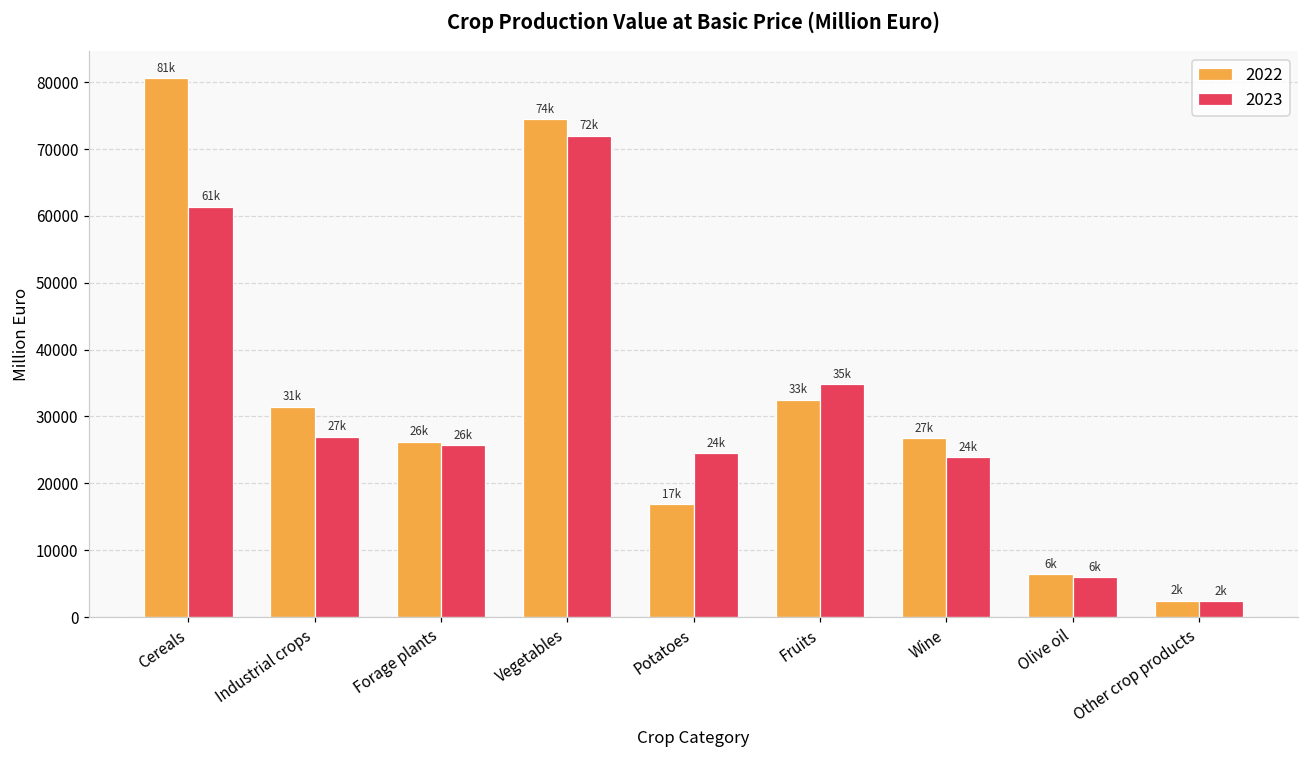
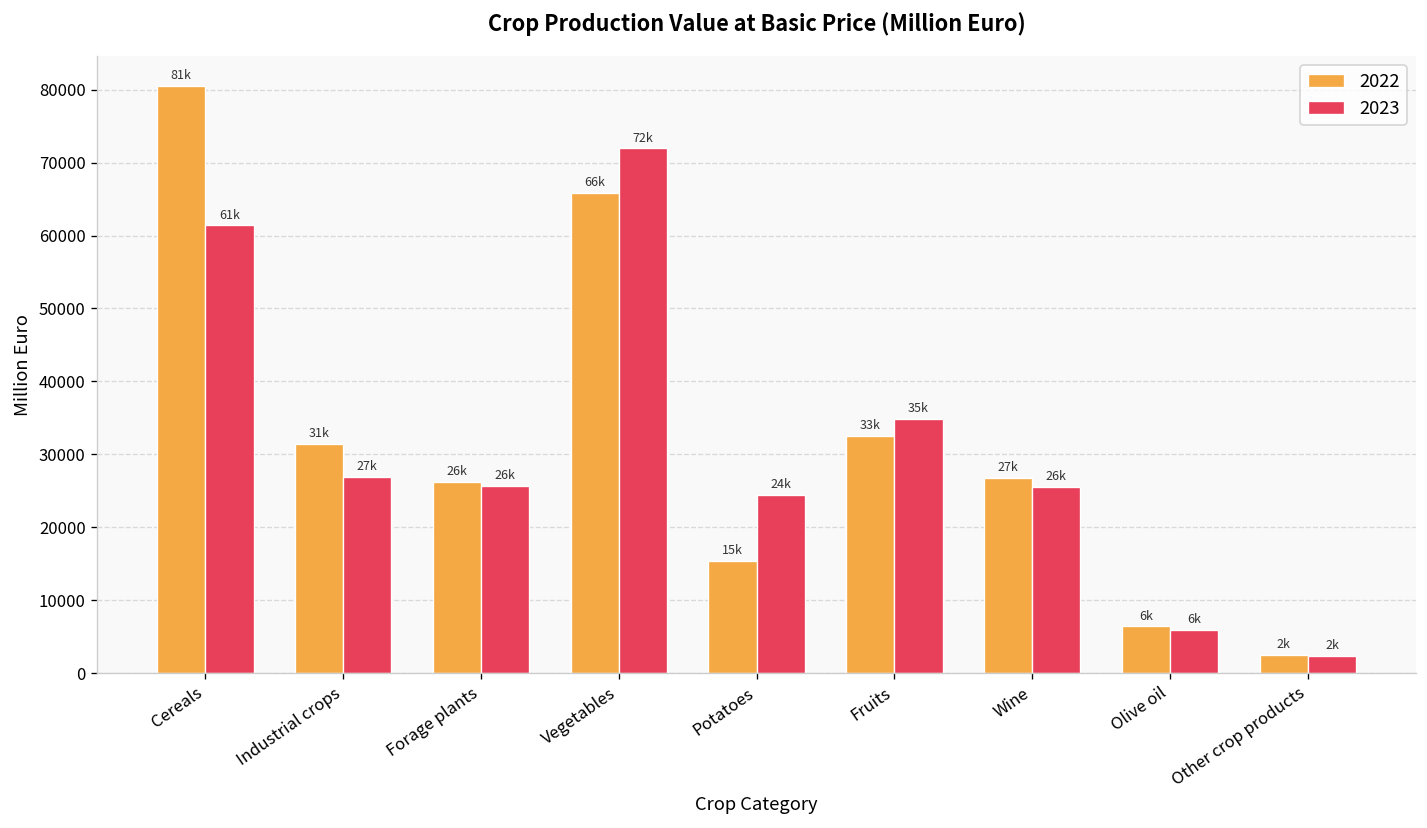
  {
    "2022": {
      "Cereals": "81k",
      "Industrial crops": "31k",
      "Forage plants": "26k",
-     "Vegetables": "74k",
-     "Potatoes": "17k",
+     "Vegetables": "66k",
+     "Potatoes": "15k",
      "Fruits": "33k",
      "Wine": "27k",
      "Olive oil": "6k",
      "Other crop products": "2k"
    },
    "2023": {
      "Cereals": "61k",
      "Industrial crops": "27k",
      "Forage plants": "26k",
      "Vegetables": "72k",
      "Potatoes": "24k",
      "Fruits": "35k",
-     "Wine": "24k",
+     "Wine": "26k",
      "Olive oil": "6k",
      "Other crop products": "2k"
    }
  }
